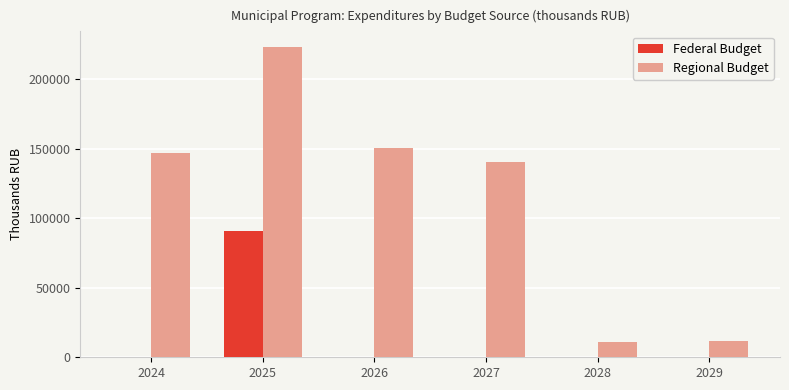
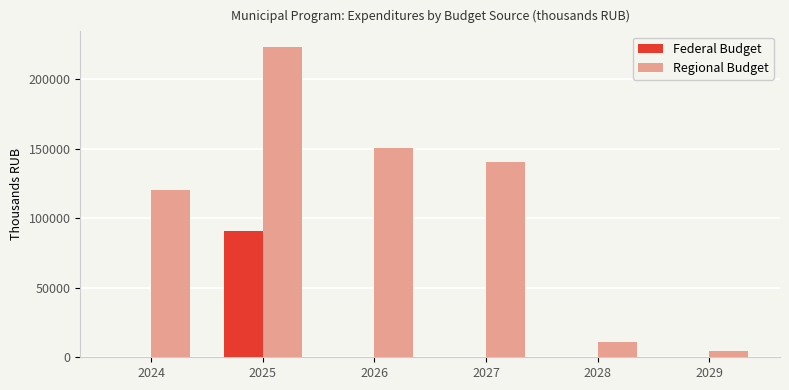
  {
    "Federal Budget": {
      "2024": 0,
      "2025": 91000,
      "2026": 0,
      "2027": 0,
      "2028": 0,
      "2029": 0
    },
    "Regional Budget": {
-     "2024": 147000,
+     "2024": 121000,
      "2025": 223000,
      "2026": 150000,
      "2027": 140000,
      "2028": 11000,
-     "2029": 11000
+     "2029": 5000
    }
  }
